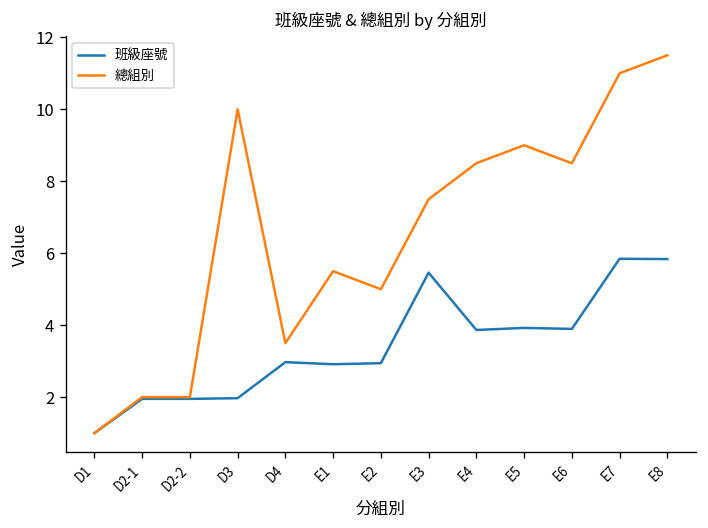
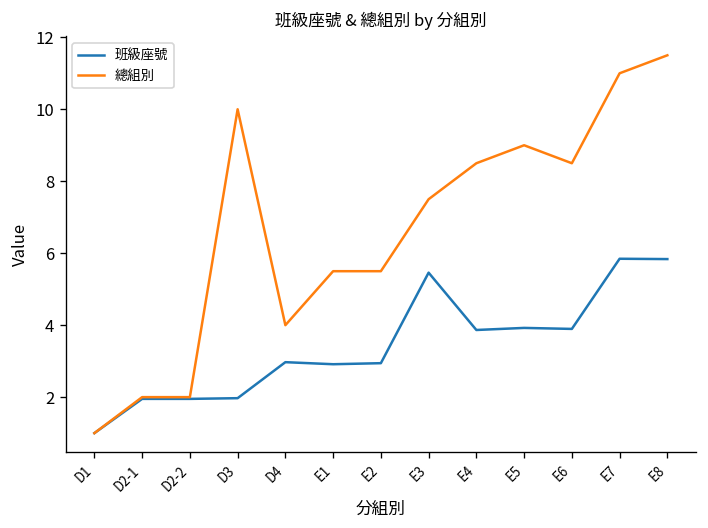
  {
    "班級座號": {
      "D3": 2.0,
      "D4": 3.0,
      "E1": 2.9,
      "E2": 2.9,
      "E3": 5.5,
      "E4": 3.9,
      "E5": 3.9,
      "E6": 3.9,
      "E7": 5.8,
      "E8": 5.8
    },
    "總組別": {
      "D3": 10.0,
-     "D4": 3.5,
+     "D4": 4.0,
      "E1": 5.5,
-     "E2": 5.0,
+     "E2": 5.5,
      "E3": 7.5,
      "E4": 8.5,
      "E5": 9.0,
      "E6": 8.5,
      "E7": 11.0,
      "E8": 11.5
    }
  }
